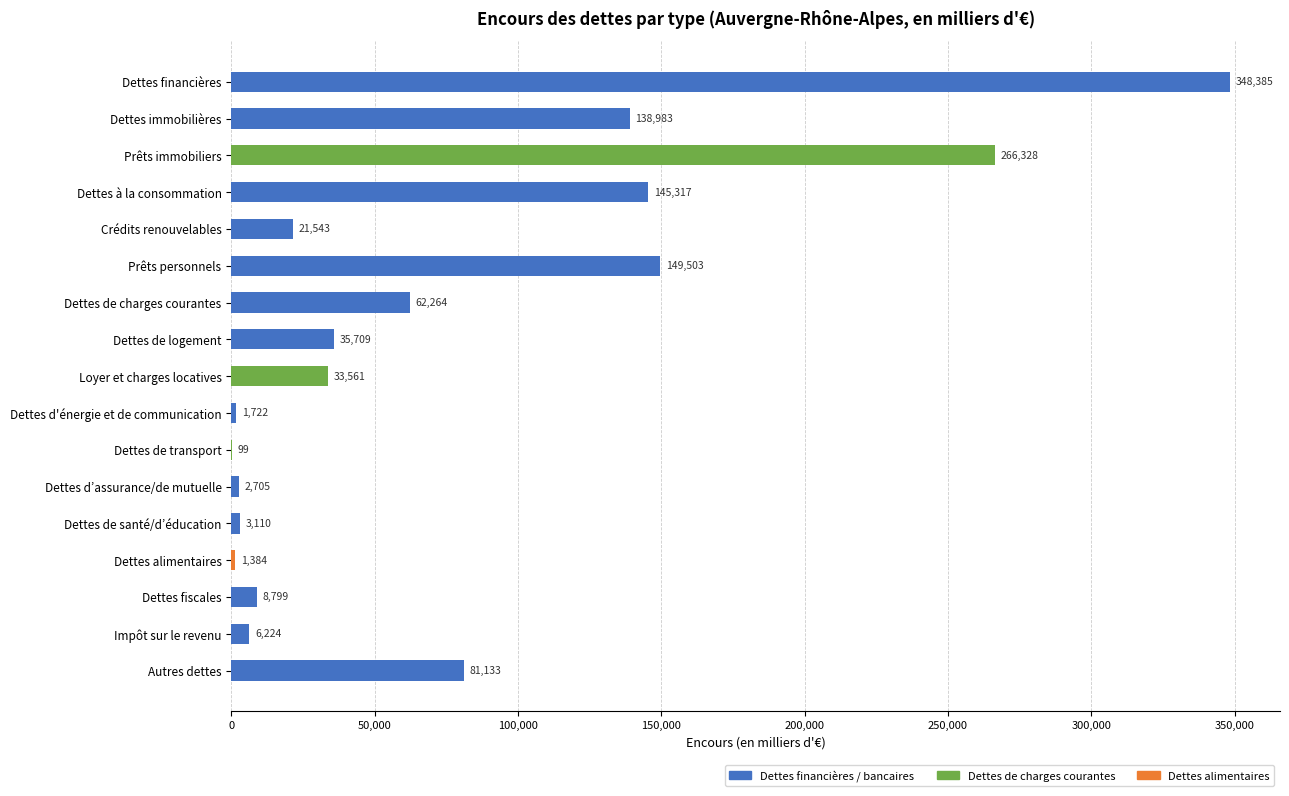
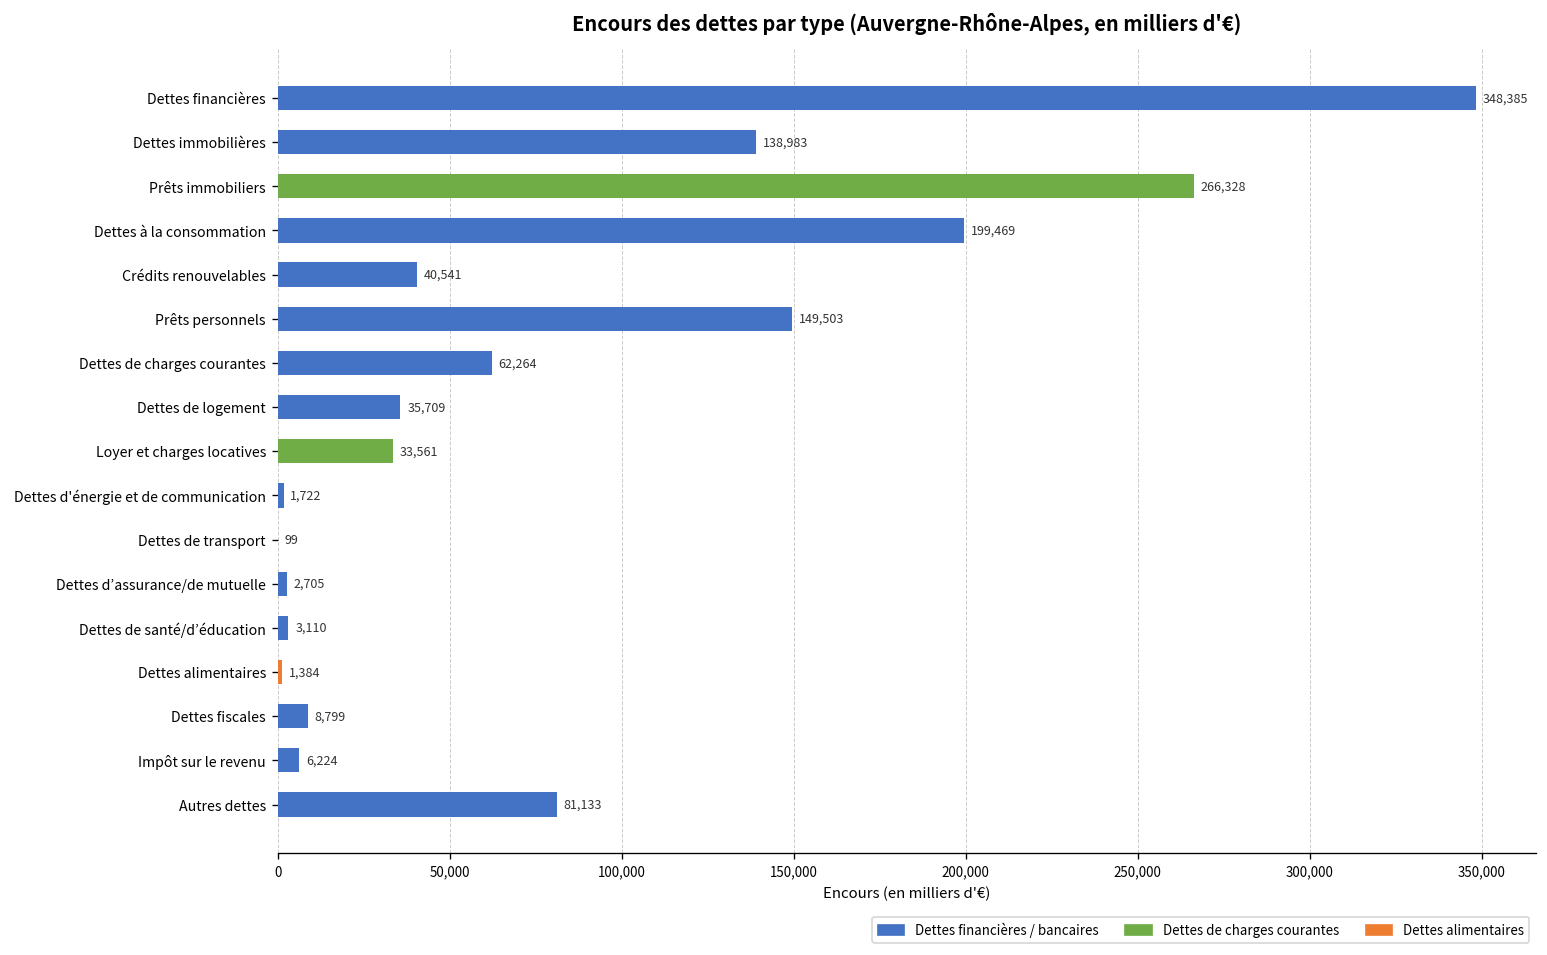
  {
    "Dettes financières": "348,385",
    "Dettes immobilières": "138,983",
    "Prêts immobiliers": "266,328",
-   "Dettes à la consommation": "145,317",
-   "Crédits renouvelables": "21,543",
+   "Dettes à la consommation": "199,469",
+   "Crédits renouvelables": "40,541",
    "Prêts personnels": "149,503",
    "Dettes de charges courantes": "62,264",
    "Dettes de logement": "35,709",
    "Loyer et charges locatives": "33,561",
    "Dettes d'énergie et de communication": "1,722",
    "Dettes de transport": "99",
    "Dettes d’assurance/de mutuelle": "2,705",
    "Dettes de santé/d’éducation": "3,110",
    "Dettes alimentaires": "1,384",
    "Dettes fiscales": "8,799",
    "Impôt sur le revenu": "6,224",
    "Autres dettes": "81,133"
  }
